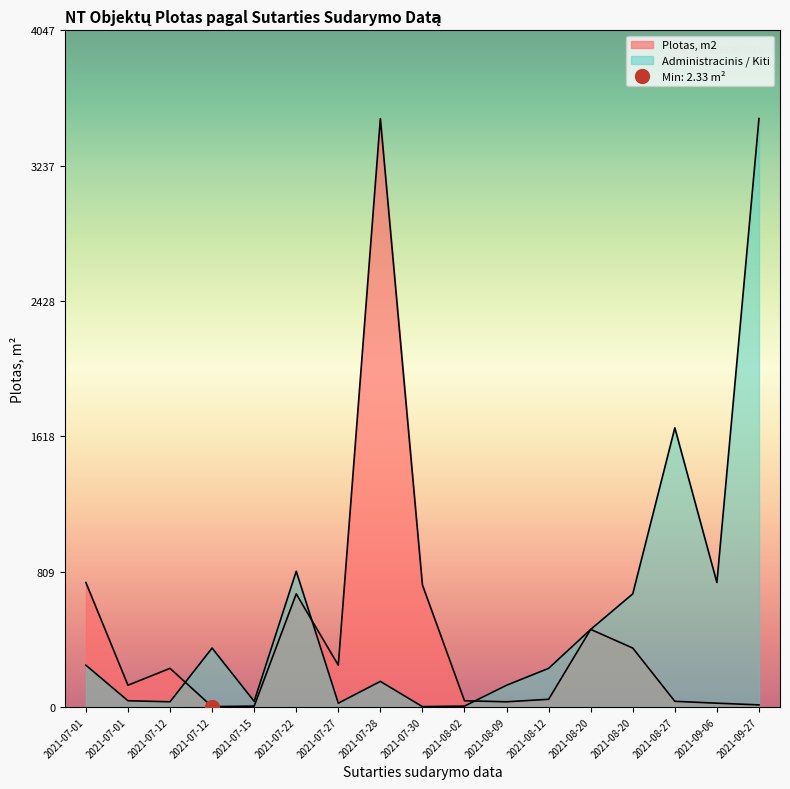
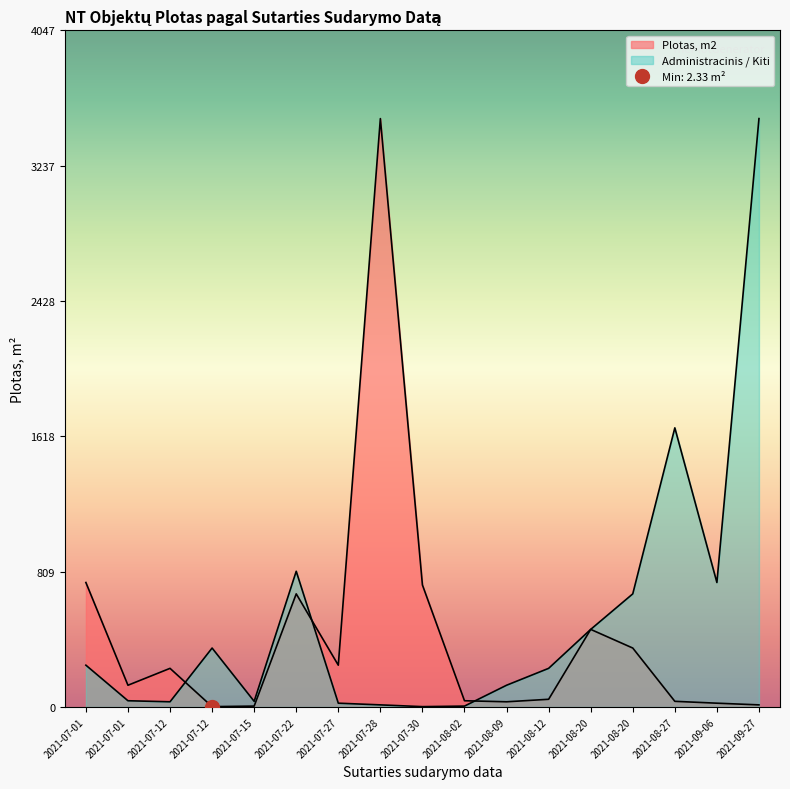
  {
    "Administracinis / Kiti": {
      "2021-07-15": 30,
      "2021-07-22": 810,
      "2021-07-27": 20,
-     "2021-07-28": 150,
+     "2021-07-28": 10,
      "2021-07-30": 0,
      "2021-08-02": 10,
      "2021-08-09": 130,
      "2021-08-12": 230,
      "2021-08-27": 1670,
      "2021-09-06": 740,
      "2021-09-27": 3520
    }
  }
